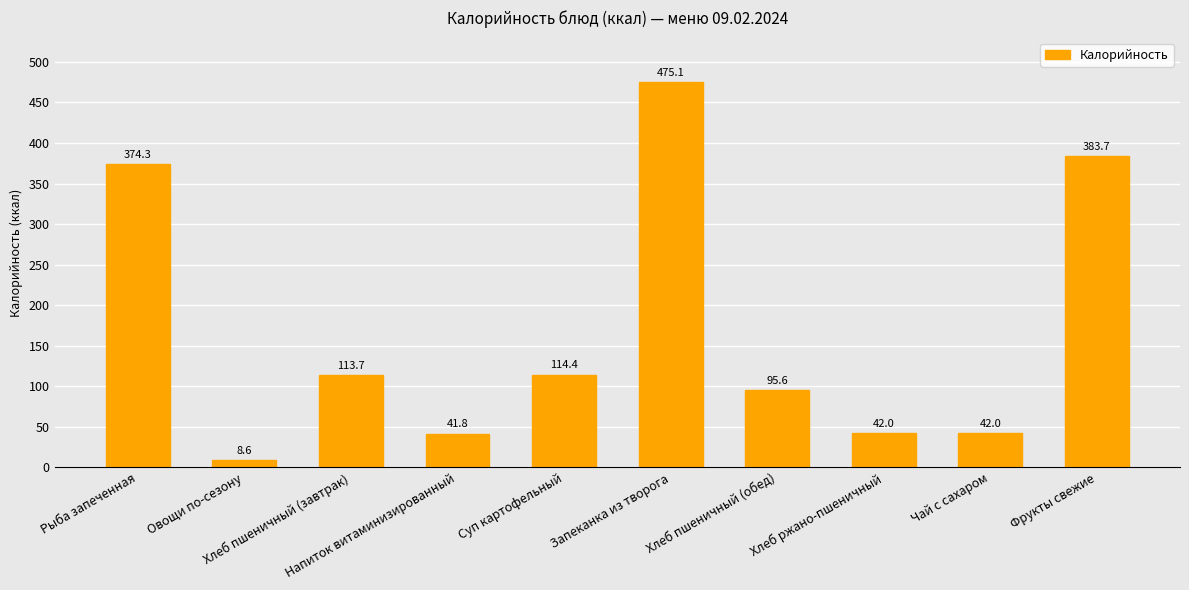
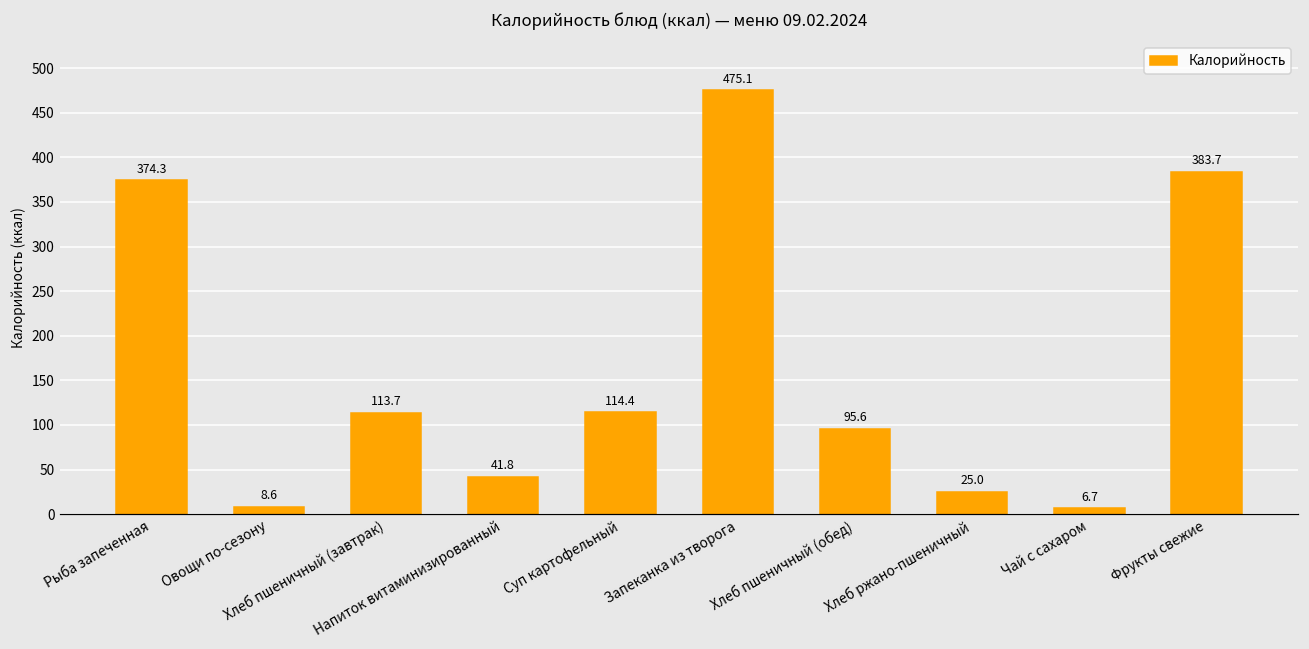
  {
    "Рыба запеченная": 374.3,
    "Овощи по-сезону": 8.6,
    "Хлеб пшеничный (завтрак)": 113.7,
    "Напиток витаминизированный": 41.8,
    "Суп картофельный": 114.4,
    "Запеканка из творога": 475.1,
    "Хлеб пшеничный (обед)": 95.6,
-   "Хлеб ржано-пшеничный": 42.0,
-   "Чай с сахаром": 42.0,
+   "Хлеб ржано-пшеничный": 25.0,
+   "Чай с сахаром": 6.7,
    "Фрукты свежие": 383.7
  }
